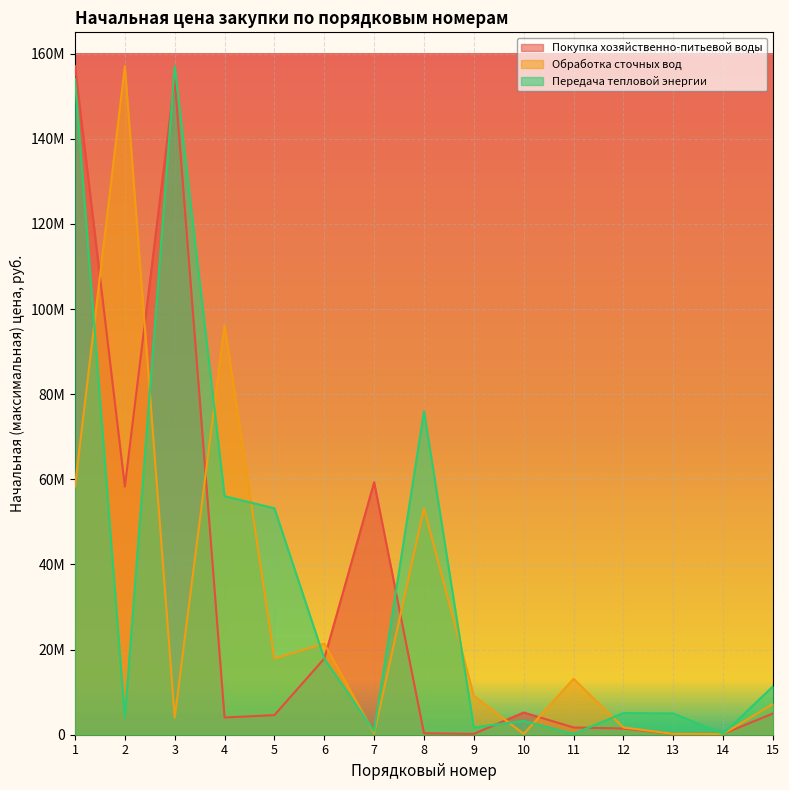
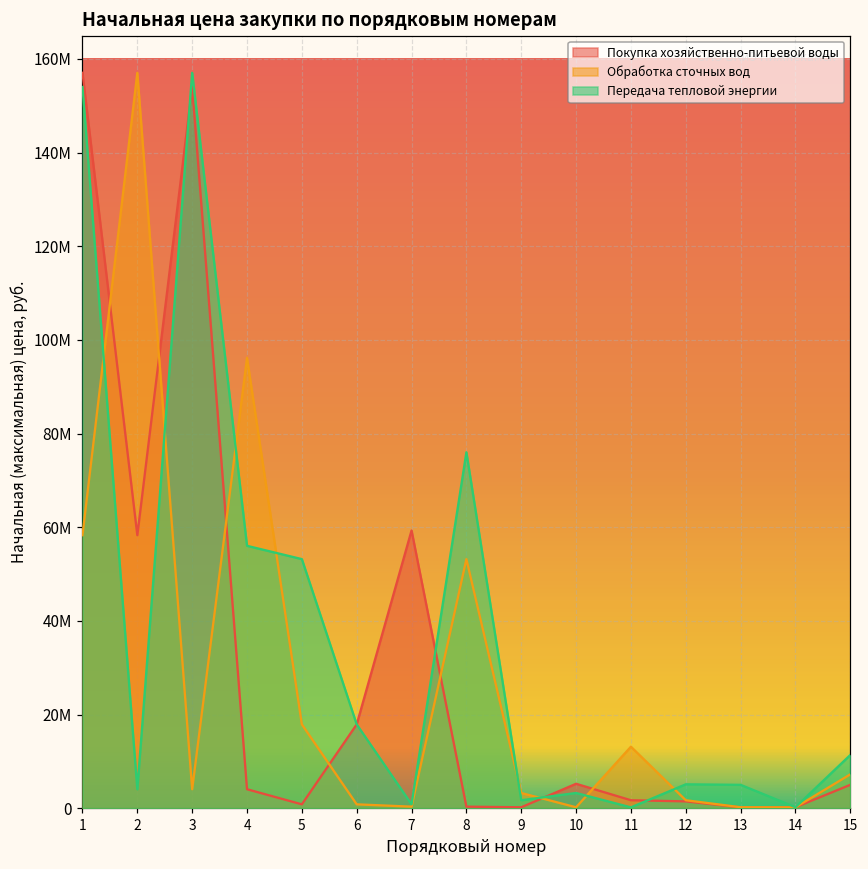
  {
    "Покупка хозяйственно-питьевой воды": {
      "1": 157000000,
      "2": 58000000,
      "3": 154000000,
      "4": 4000000,
-     "5": 5000000,
+     "5": 1000000,
      "7": 59000000,
      "8": 0,
      "9": 0,
      "10": 5000000,
      "11": 2000000,
      "15": 5000000
    },
    "Обработка сточных вод": {
      "1": 58000000,
      "2": 157000000,
      "3": 4000000,
      "4": 96000000,
      "5": 18000000,
-     "6": 21000000,
+     "6": 1000000,
      "8": 53000000,
-     "9": 9000000,
+     "9": 3000000,
      "10": 0,
      "11": 13000000,
      "15": 7000000
    },
    "Передача тепловой энергии": {
      "1": 154000000,
      "2": 4000000,
      "3": 157000000,
      "4": 56000000,
      "5": 53000000,
      "8": 76000000,
      "9": 2000000,
      "10": 3000000,
      "11": 0,
      "12": 5000000,
      "13": 5000000,
      "15": 11000000
    }
  }
